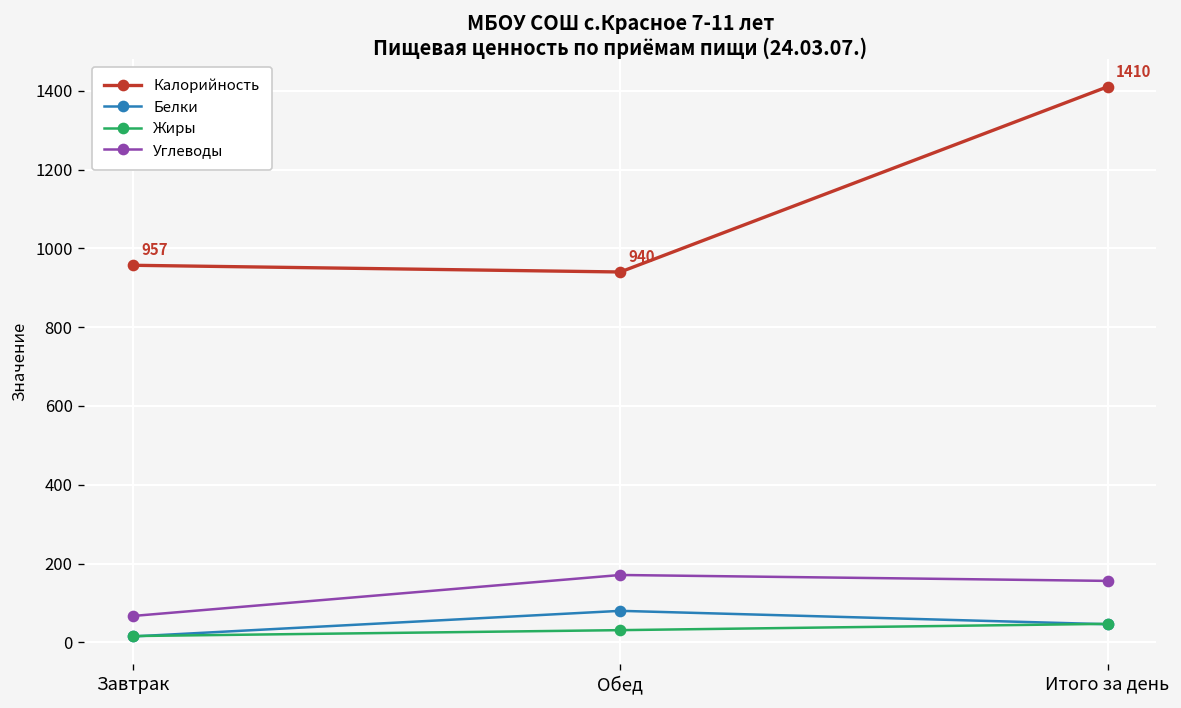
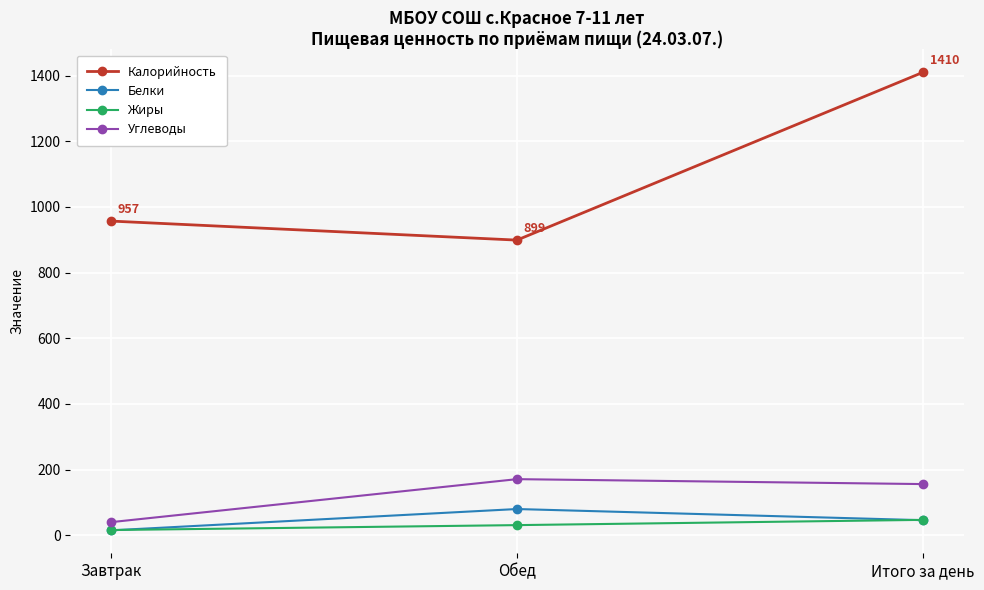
  {
    "Калорийность": {
      "Завтрак": 957,
-     "Обед": 940,
+     "Обед": 899,
      "Итого за день": 1410
    },
    "Белки": {
      "Обед": 80
    },
    "Жиры": {
      "Обед": 30
    },
    "Углеводы": {
-     "Завтрак": 70,
+     "Завтрак": 40,
      "Обед": 170,
      "Итого за день": 160
    }
  }
